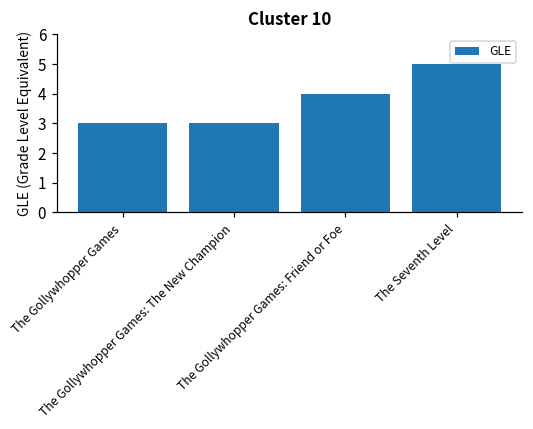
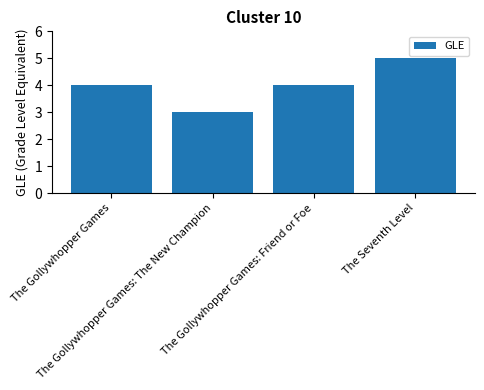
  {
-   "The Gollywhopper Games": 3,
+   "The Gollywhopper Games": 4,
    "The Gollywhopper Games: The New Champion": 3,
    "The Gollywhopper Games: Friend or Foe": 4,
    "The Seventh Level": 5
  }
